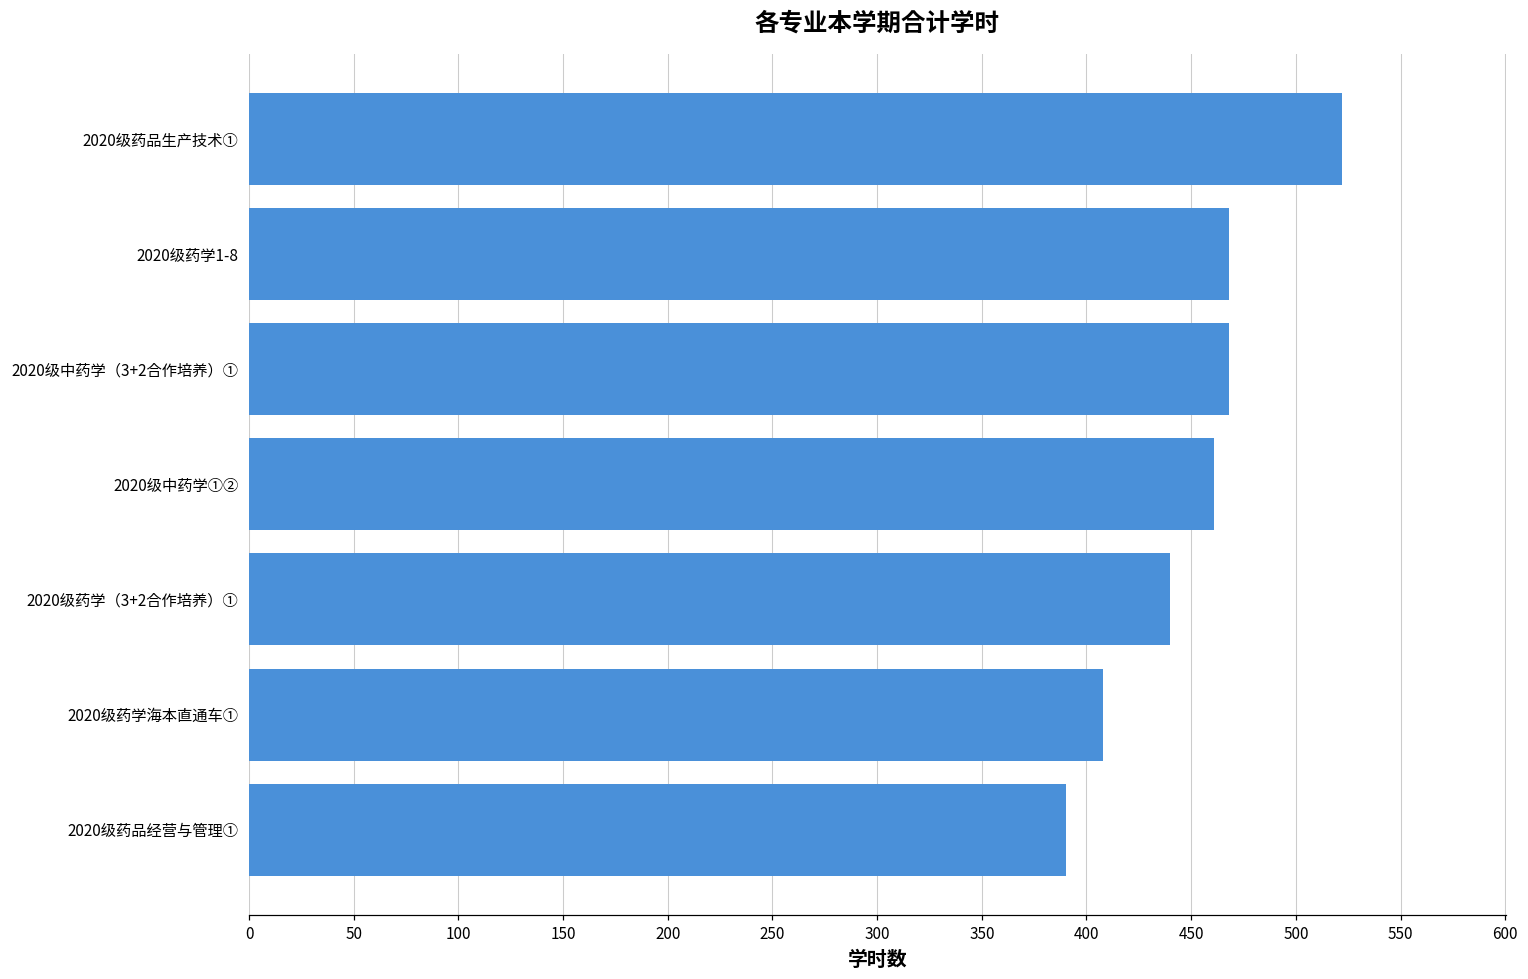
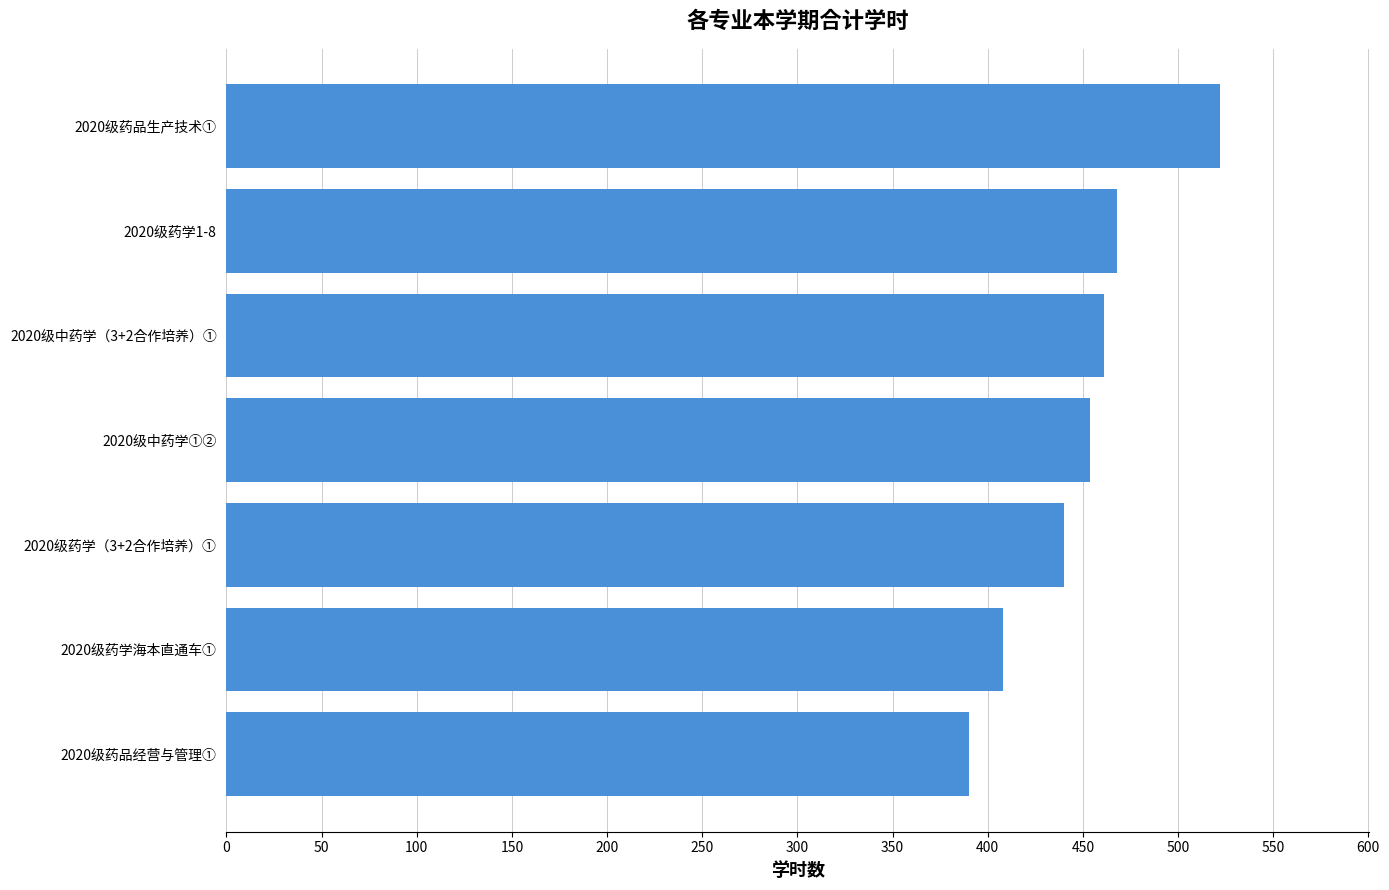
  {
    "2020级药品生产技术①": 522,
    "2020级药学1-8": 468,
-   "2020级中药学（3+2合作培养）①": 468,
-   "2020级中药学①②": 461,
+   "2020级中药学（3+2合作培养）①": 461,
+   "2020级中药学①②": 454,
    "2020级药学（3+2合作培养）①": 440,
    "2020级药学海本直通车①": 408,
    "2020级药品经营与管理①": 390
  }
